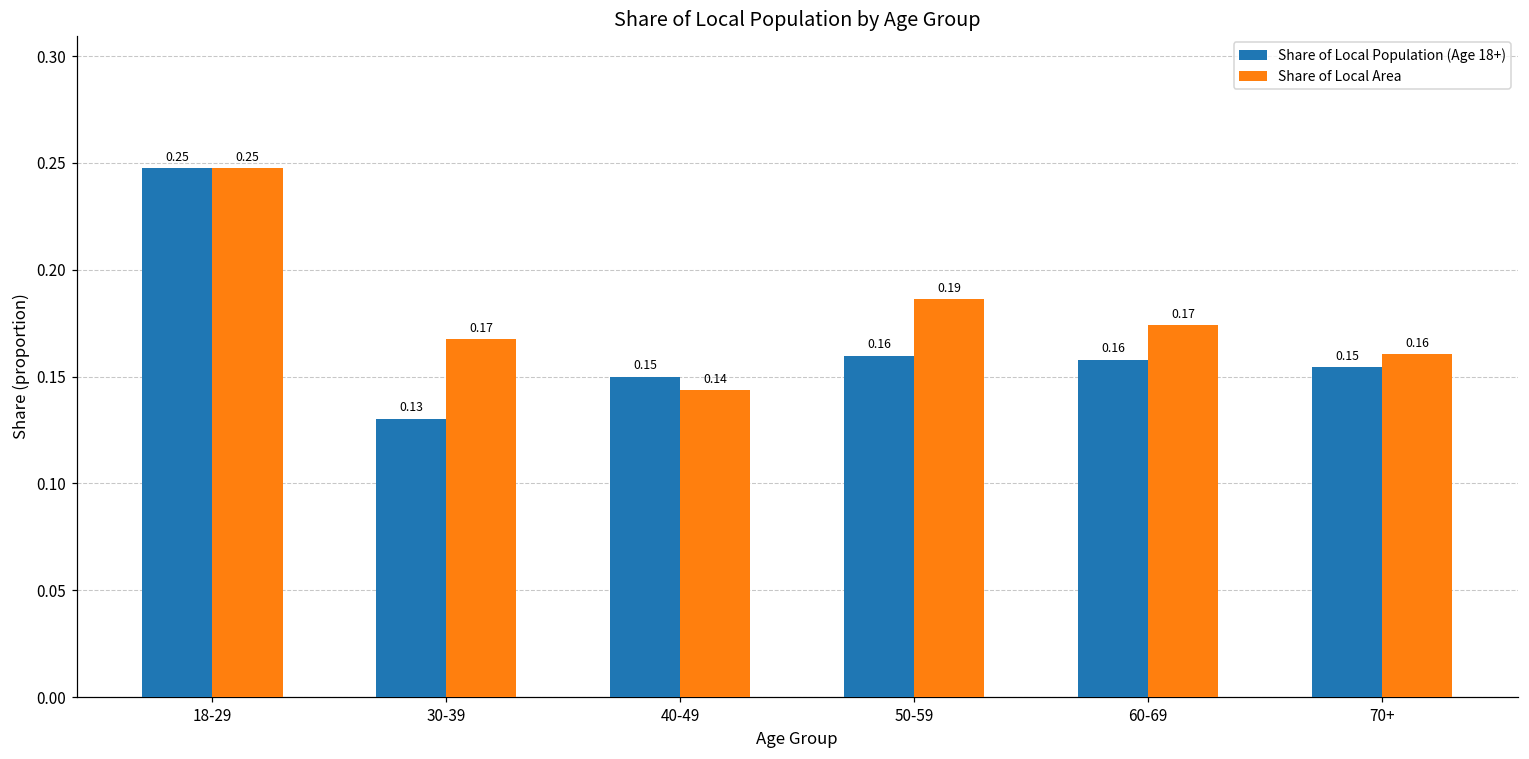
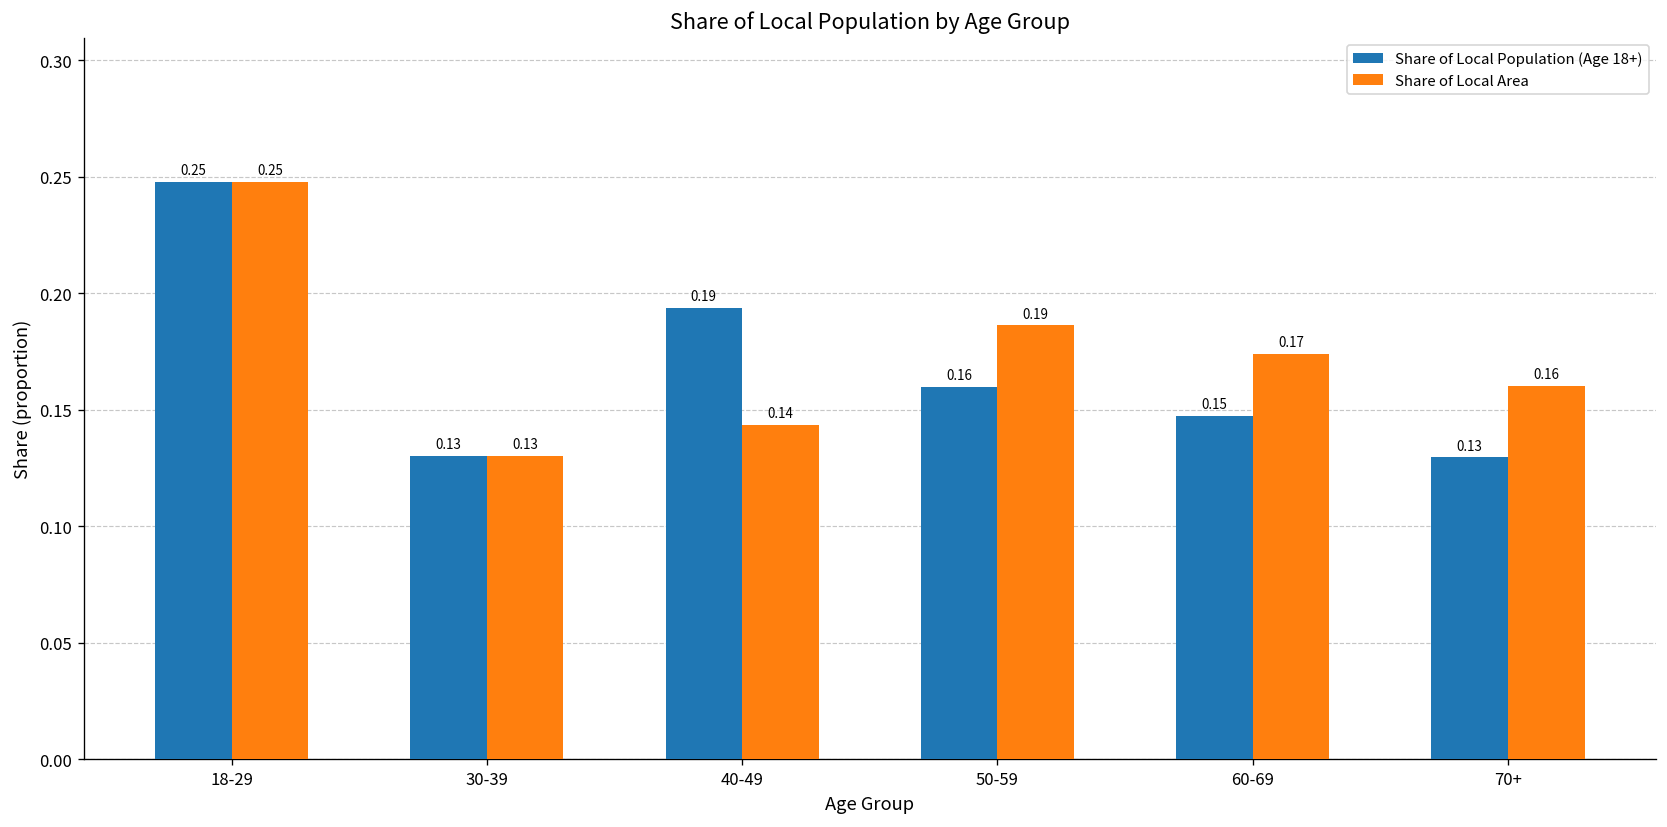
  {
    "Share of Local Population (Age 18+)": {
      "18-29": 0.25,
      "30-39": 0.13,
-     "40-49": 0.15,
+     "40-49": 0.19,
      "50-59": 0.16,
-     "60-69": 0.16,
-     "70+": 0.15
+     "60-69": 0.15,
+     "70+": 0.13
    },
    "Share of Local Area": {
      "18-29": 0.25,
-     "30-39": 0.17,
+     "30-39": 0.13,
      "40-49": 0.14,
      "50-59": 0.19,
      "60-69": 0.17,
      "70+": 0.16
    }
  }
